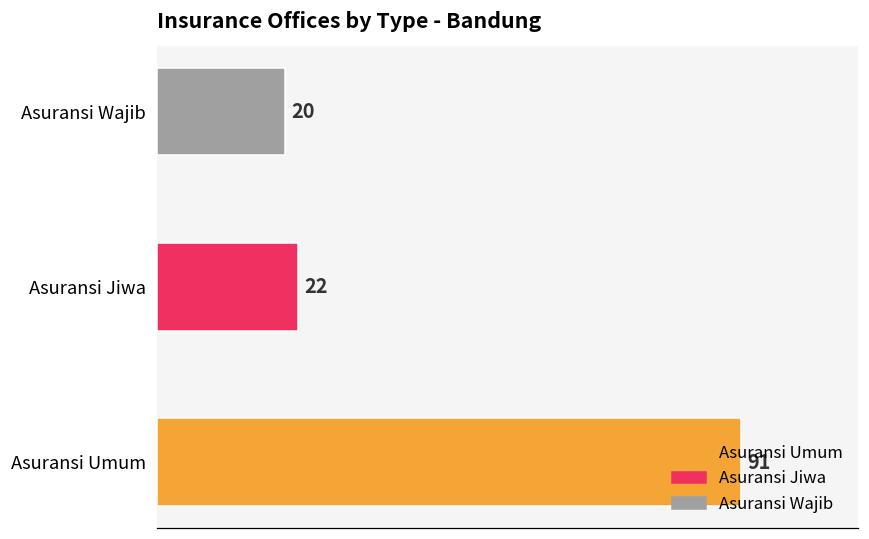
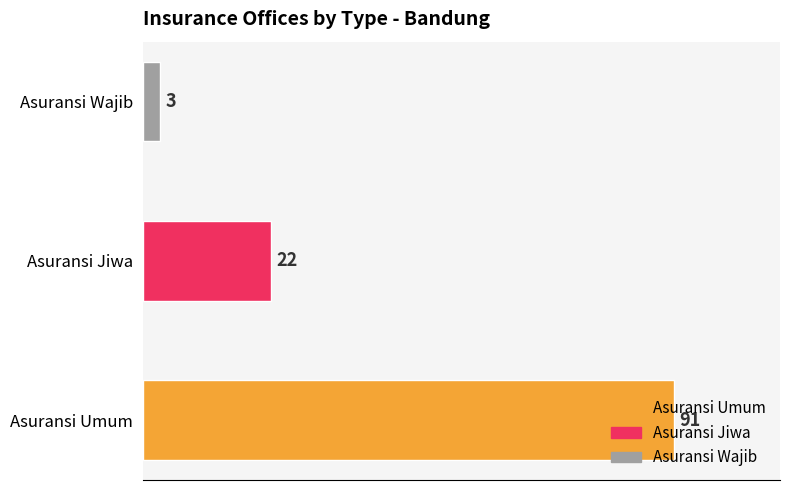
  {
-   "Asuransi Wajib": 20,
+   "Asuransi Wajib": 3,
    "Asuransi Jiwa": 22,
    "Asuransi Umum": 91
  }
